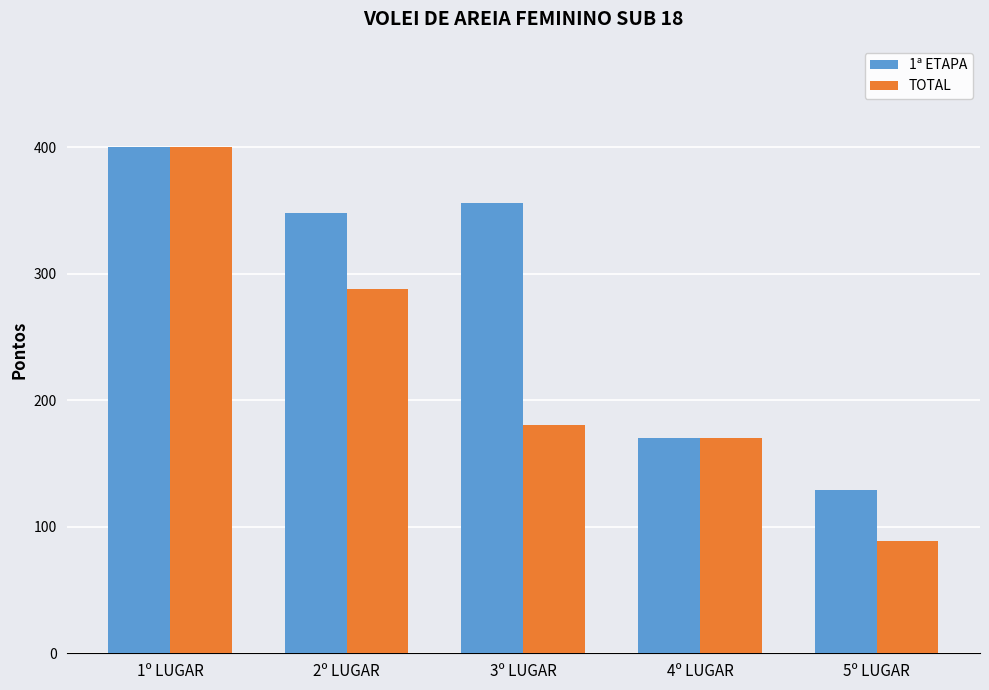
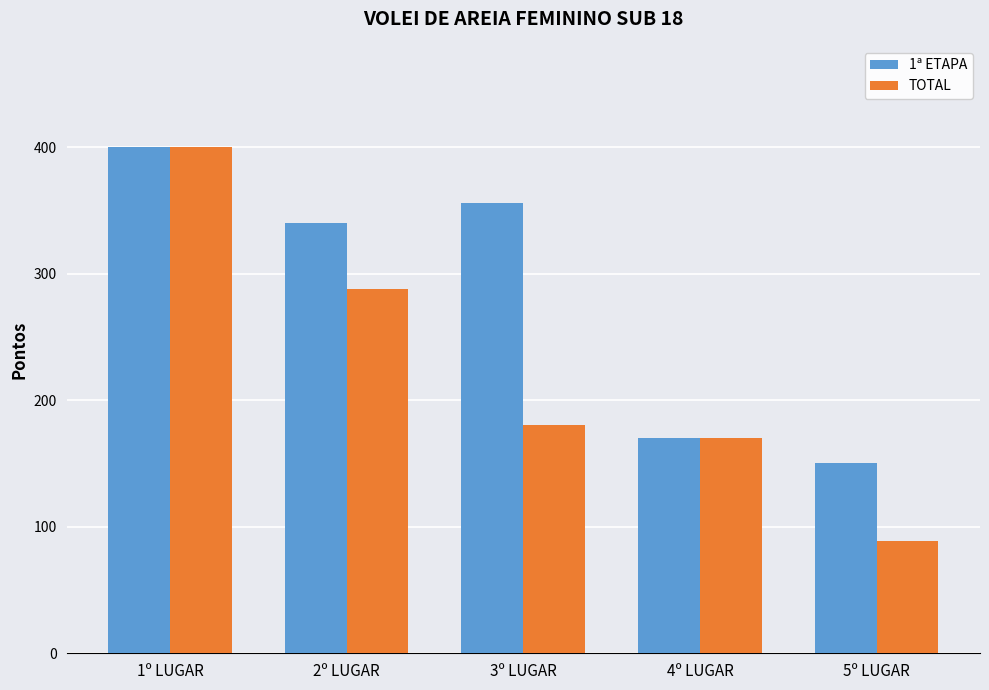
  {
    "1ª ETAPA": {
      "1º LUGAR": 400,
-     "2º LUGAR": 348,
+     "2º LUGAR": 340,
      "3º LUGAR": 356,
      "4º LUGAR": 170,
-     "5º LUGAR": 129
+     "5º LUGAR": 150
    },
    "TOTAL": {
      "1º LUGAR": 400,
      "2º LUGAR": 288,
      "3º LUGAR": 180,
      "4º LUGAR": 170,
      "5º LUGAR": 89
    }
  }
